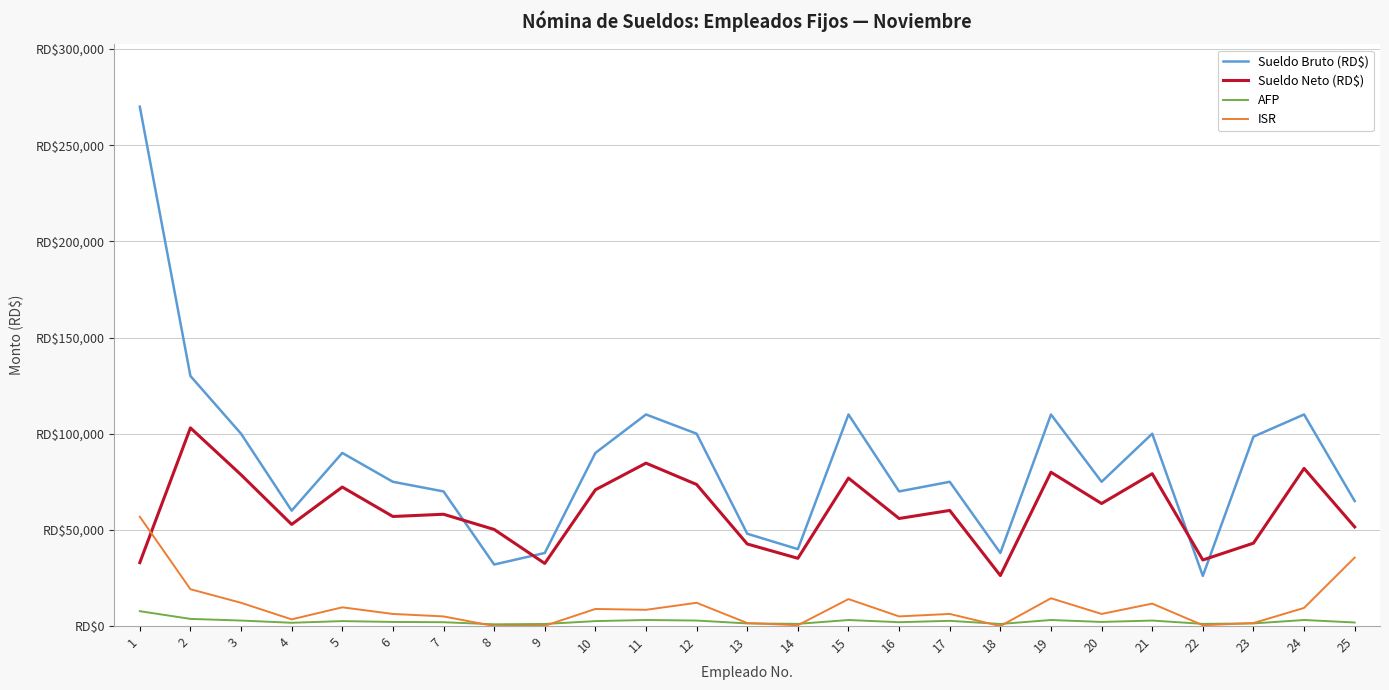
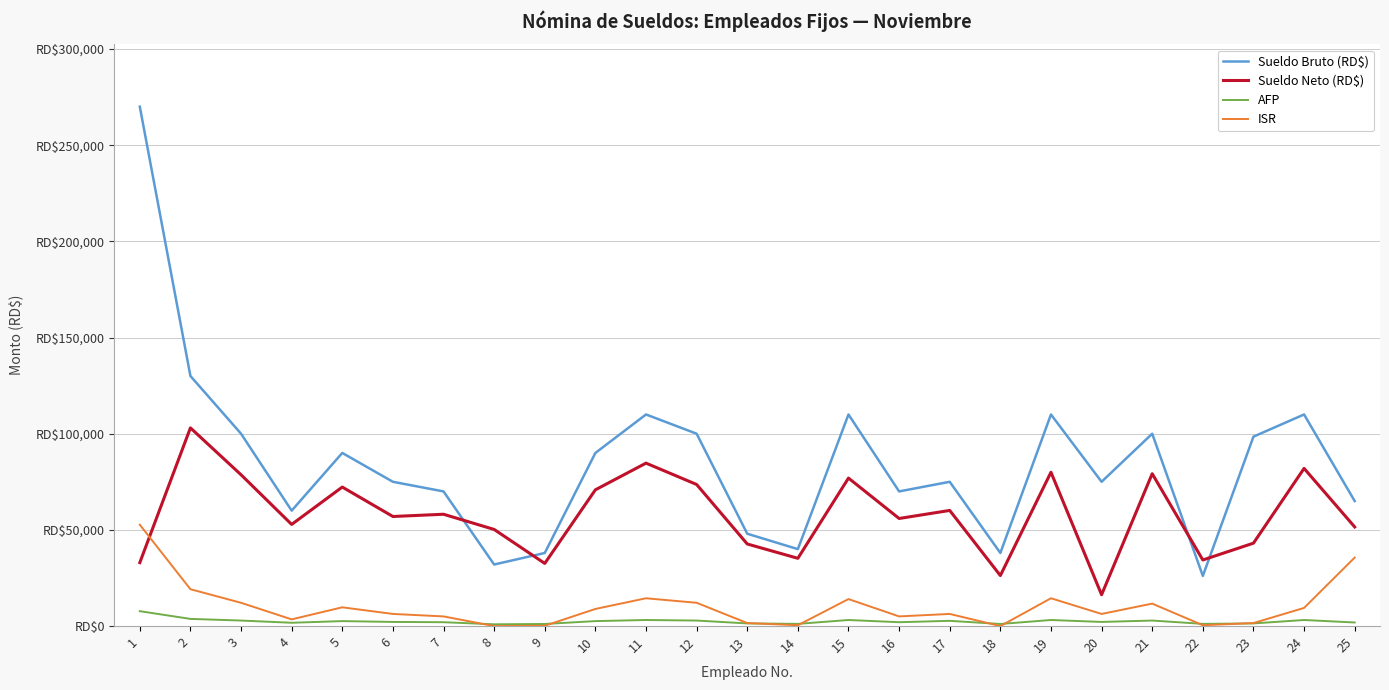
  {
    "Sueldo Bruto (RD$)": {
      "1": "RD$270,000",
      "2": "RD$130,000",
      "3": "RD$100,000",
      "4": "RD$60,000",
      "5": "RD$90,000",
      "6": "RD$75,000",
      "7": "RD$70,000",
      "8": "RD$32,000",
      "9": "RD$38,000",
      "10": "RD$90,000",
      "11": "RD$110,000",
      "12": "RD$100,000",
      "13": "RD$48,000",
      "14": "RD$40,000",
      "15": "RD$110,000",
      "16": "RD$70,000",
      "17": "RD$75,000",
      "18": "RD$38,000",
      "19": "RD$110,000",
      "20": "RD$75,000",
      "21": "RD$100,000",
      "22": "RD$26,000",
      "23": "RD$98,000",
      "24": "RD$110,000",
      "25": "RD$65,000"
    },
    "Sueldo Neto (RD$)": {
      "1": "RD$33,000",
      "2": "RD$103,000",
      "3": "RD$79,000",
      "4": "RD$53,000",
      "5": "RD$72,000",
      "6": "RD$57,000",
      "7": "RD$58,000",
      "8": "RD$50,000",
      "9": "RD$33,000",
      "10": "RD$71,000",
      "11": "RD$85,000",
      "12": "RD$74,000",
      "13": "RD$43,000",
      "14": "RD$35,000",
      "15": "RD$77,000",
      "16": "RD$56,000",
      "17": "RD$60,000",
      "18": "RD$26,000",
      "19": "RD$80,000",
-     "20": "RD$64,000",
+     "20": "RD$16,000",
      "21": "RD$79,000",
      "22": "RD$34,000",
      "23": "RD$43,000",
      "24": "RD$82,000",
      "25": "RD$52,000"
    },
    "AFP": {
      "1": "RD$8,000",
      "2": "RD$4,000",
      "3": "RD$3,000",
      "4": "RD$2,000",
      "5": "RD$3,000",
      "6": "RD$2,000",
      "7": "RD$2,000",
      "10": "RD$3,000",
      "11": "RD$3,000",
      "12": "RD$3,000",
      "15": "RD$3,000",
      "16": "RD$2,000",
      "17": "RD$3,000",
      "19": "RD$3,000",
      "20": "RD$2,000",
      "21": "RD$3,000",
      "24": "RD$3,000",
      "25": "RD$2,000"
    },
    "ISR": {
-     "1": "RD$57,000",
+     "1": "RD$53,000",
      "2": "RD$19,000",
      "3": "RD$12,000",
      "4": "RD$3,000",
      "5": "RD$10,000",
      "6": "RD$6,000",
      "7": "RD$5,000",
      "10": "RD$9,000",
-     "11": "RD$8,000",
+     "11": "RD$14,000",
      "12": "RD$12,000",
      "15": "RD$14,000",
      "16": "RD$5,000",
      "17": "RD$6,000",
      "19": "RD$14,000",
      "20": "RD$6,000",
      "21": "RD$12,000",
      "24": "RD$9,000",
      "25": "RD$36,000"
    }
  }
